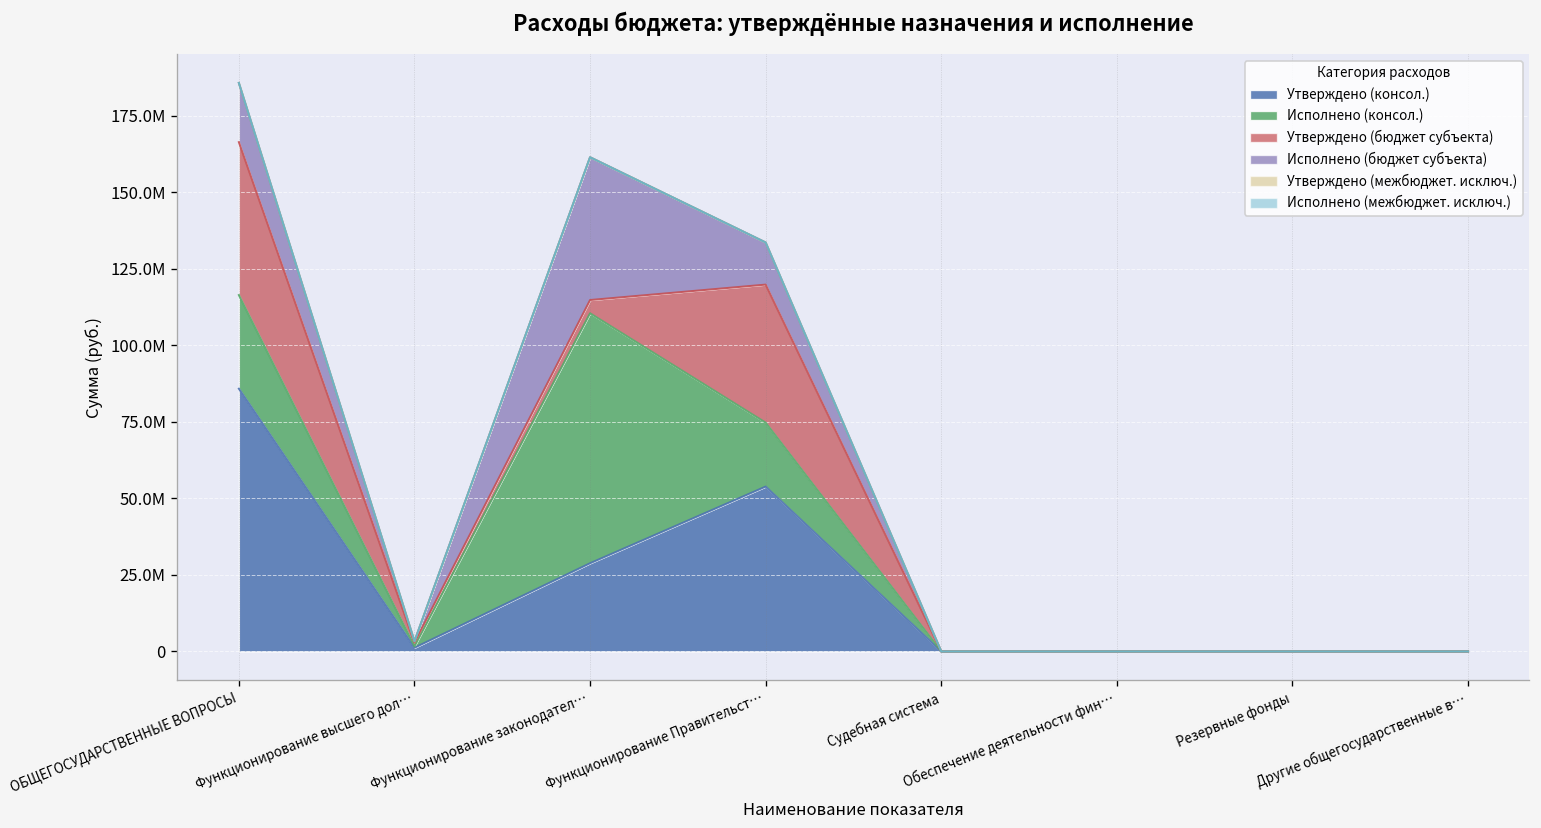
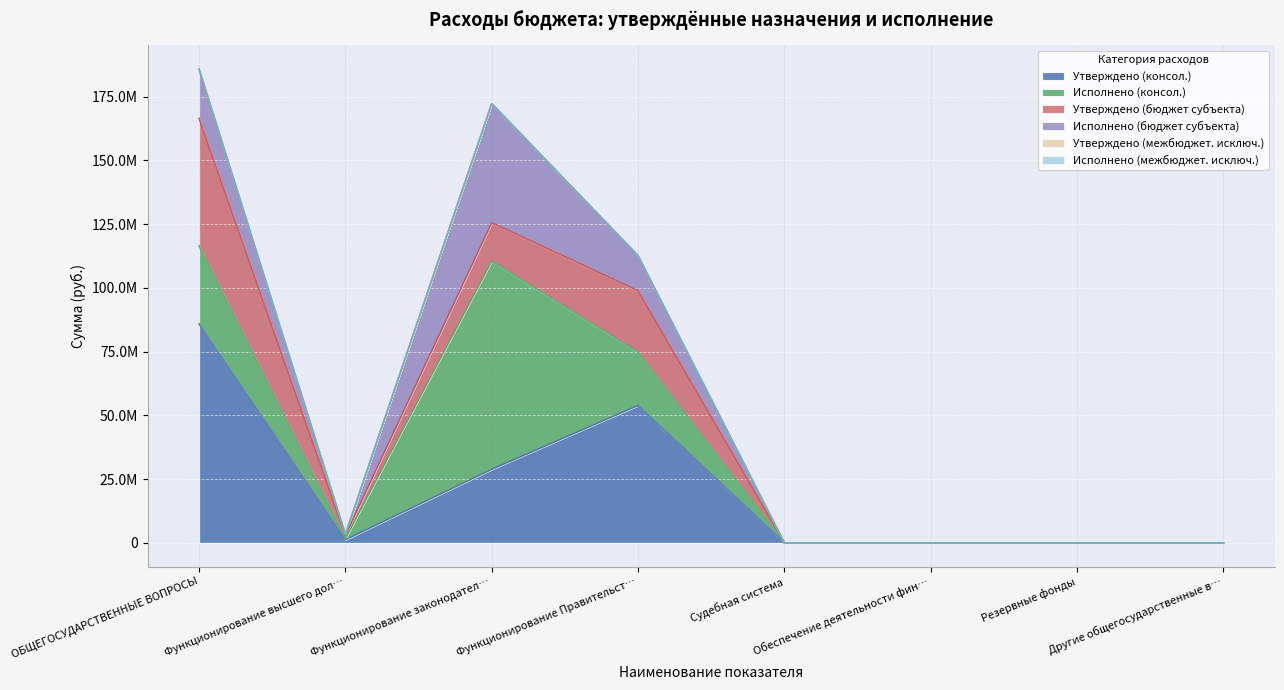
  {
    "Утверждено (консол.)": {
      "ОБЩЕГОСУДАРСТВЕННЫЕ ВОПРОСЫ": 86000000,
      "Функционирование законодател…": 29000000,
      "Функционирование Правительст…": 54000000
    },
    "Исполнено (консол.)": {
      "ОБЩЕГОСУДАРСТВЕННЫЕ ВОПРОСЫ": 31000000,
      "Функционирование законодател…": 82000000,
      "Функционирование Правительст…": 21000000
    },
    "Утверждено (бюджет субъекта)": {
      "ОБЩЕГОСУДАРСТВЕННЫЕ ВОПРОСЫ": 50000000,
-     "Функционирование законодател…": 4000000,
-     "Функционирование Правительст…": 45000000
+     "Функционирование законодател…": 15000000,
+     "Функционирование Правительст…": 24000000
    }
  }
